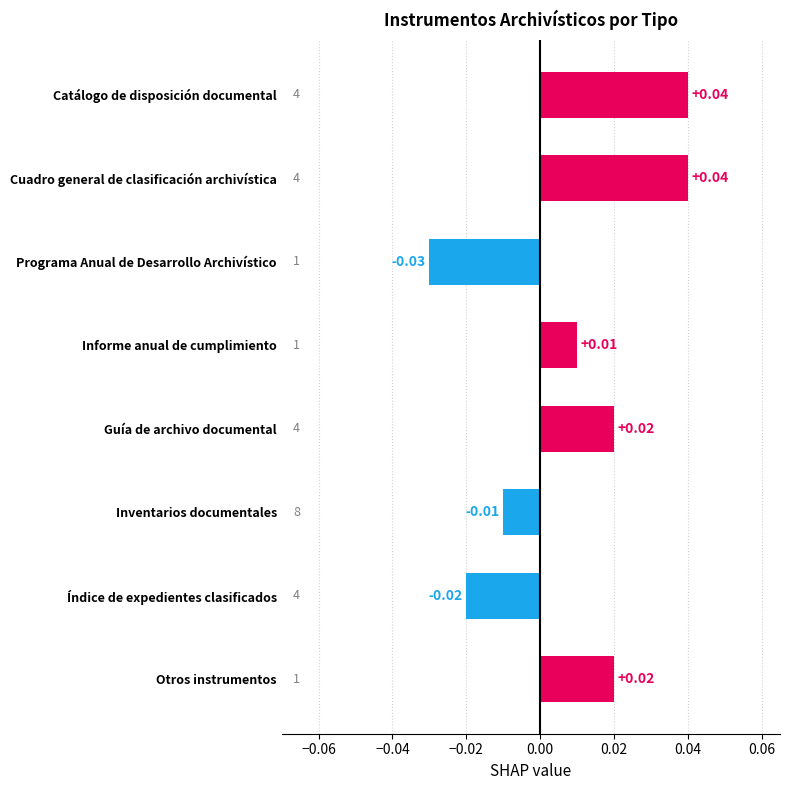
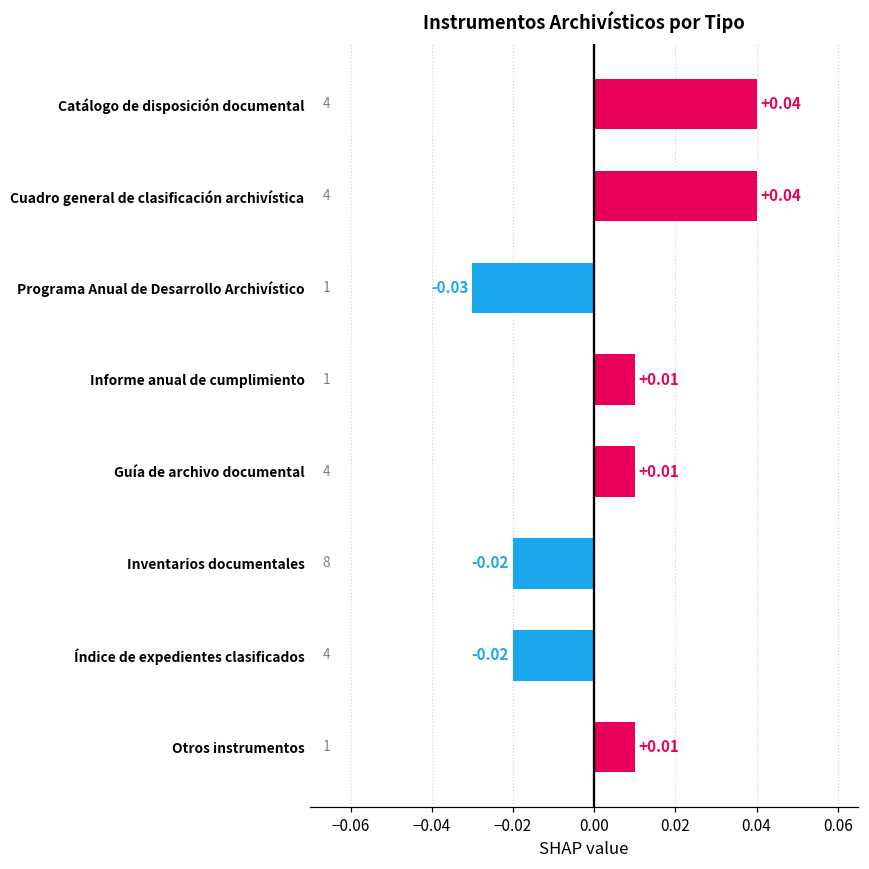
  {
    "Catálogo de disposición documental": "+0.04",
    "Cuadro general de clasificación archivística": "+0.04",
    "Programa Anual de Desarrollo Archivístico": "-0.03",
    "Informe anual de cumplimiento": "+0.01",
-   "Guía de archivo documental": "+0.02",
-   "Inventarios documentales": "-0.01",
+   "Guía de archivo documental": "+0.01",
+   "Inventarios documentales": "-0.02",
    "Índice de expedientes clasificados": "-0.02",
-   "Otros instrumentos": "+0.02"
+   "Otros instrumentos": "+0.01"
  }
